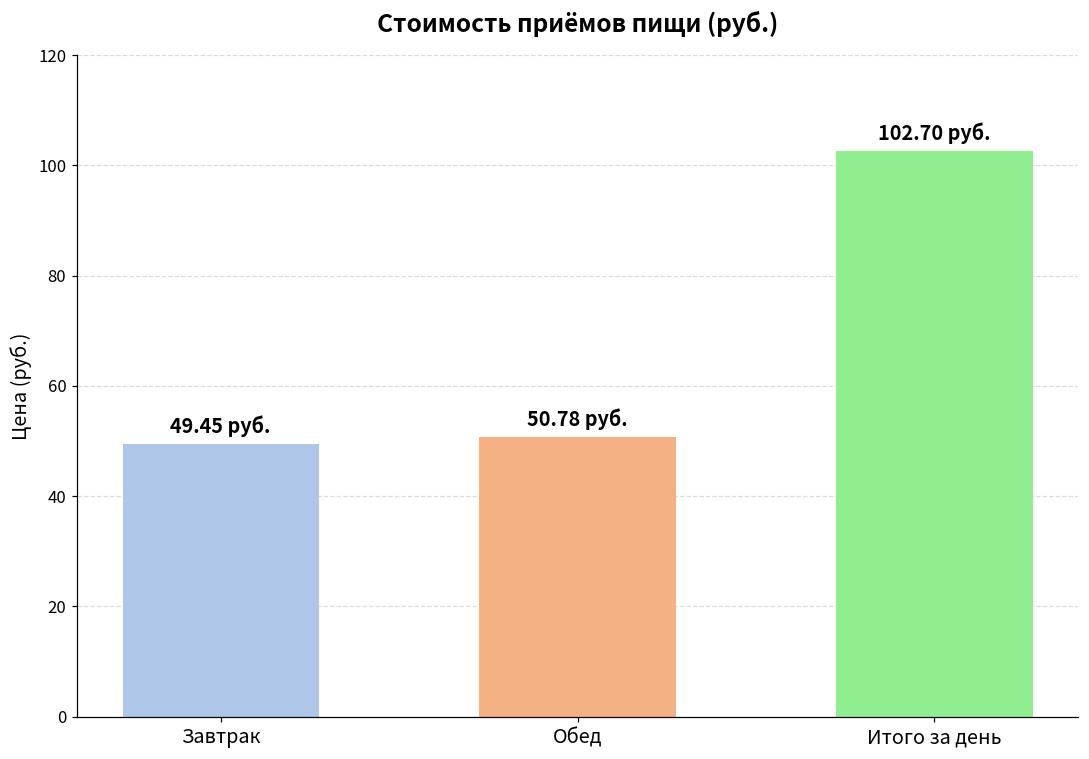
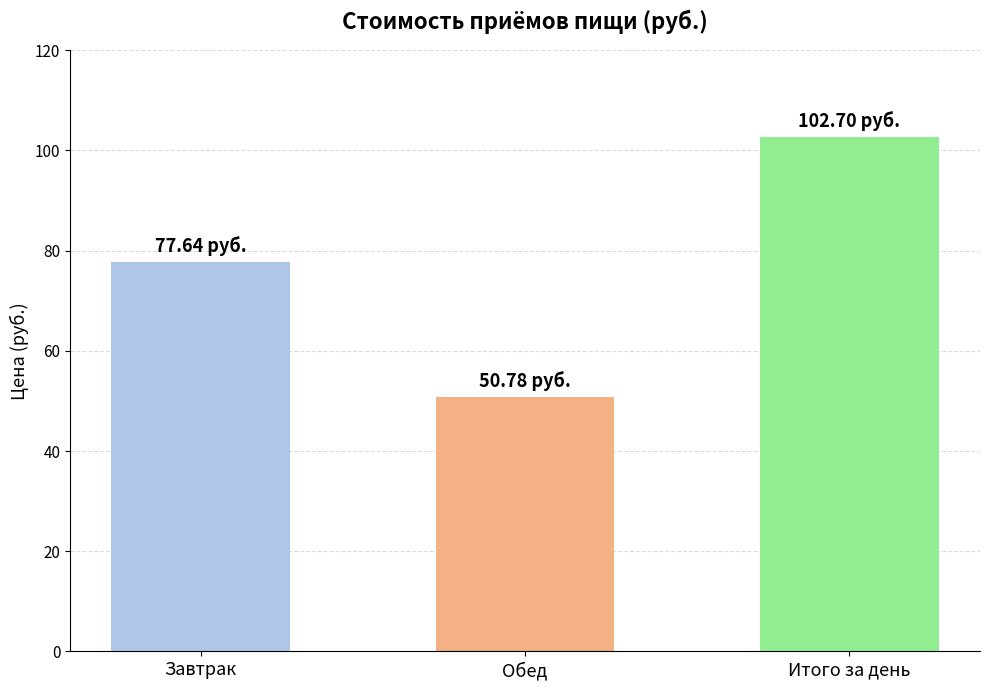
  {
-   "Завтрак": 49.45,
+   "Завтрак": 77.64,
    "Обед": 50.78,
    "Итого за день": 102.70
  }
